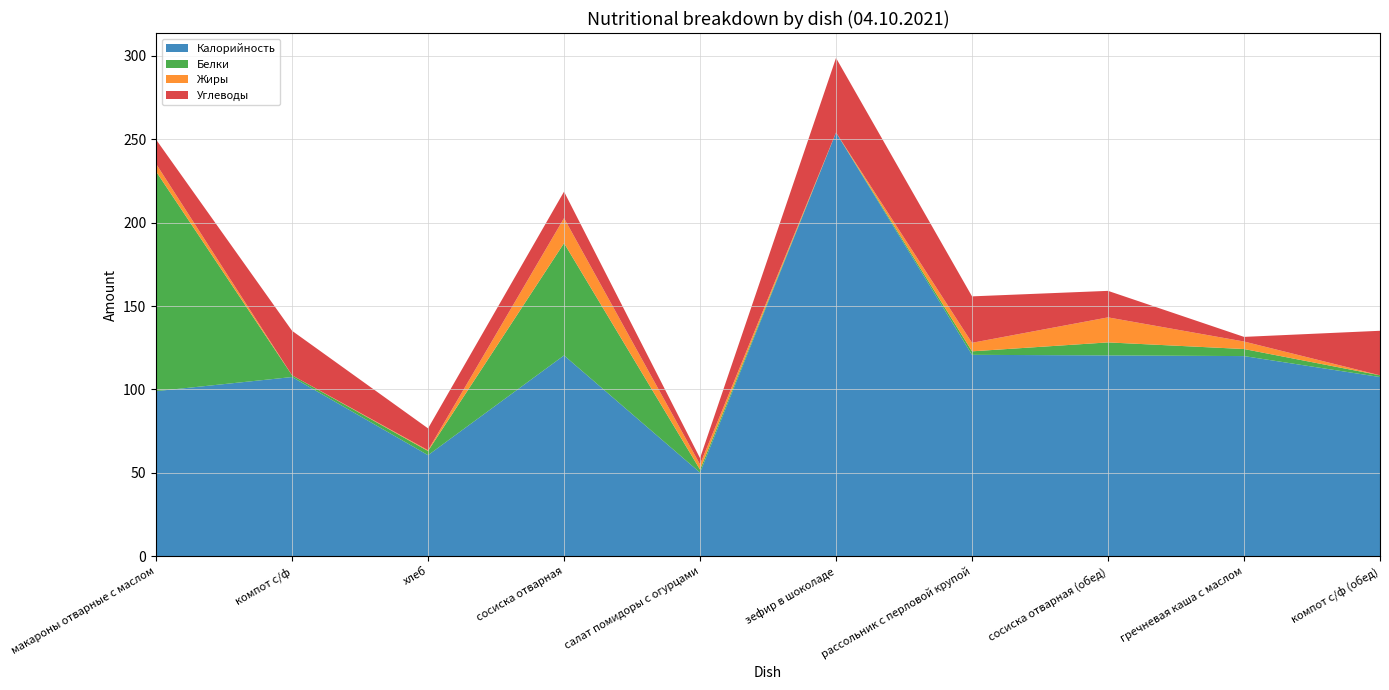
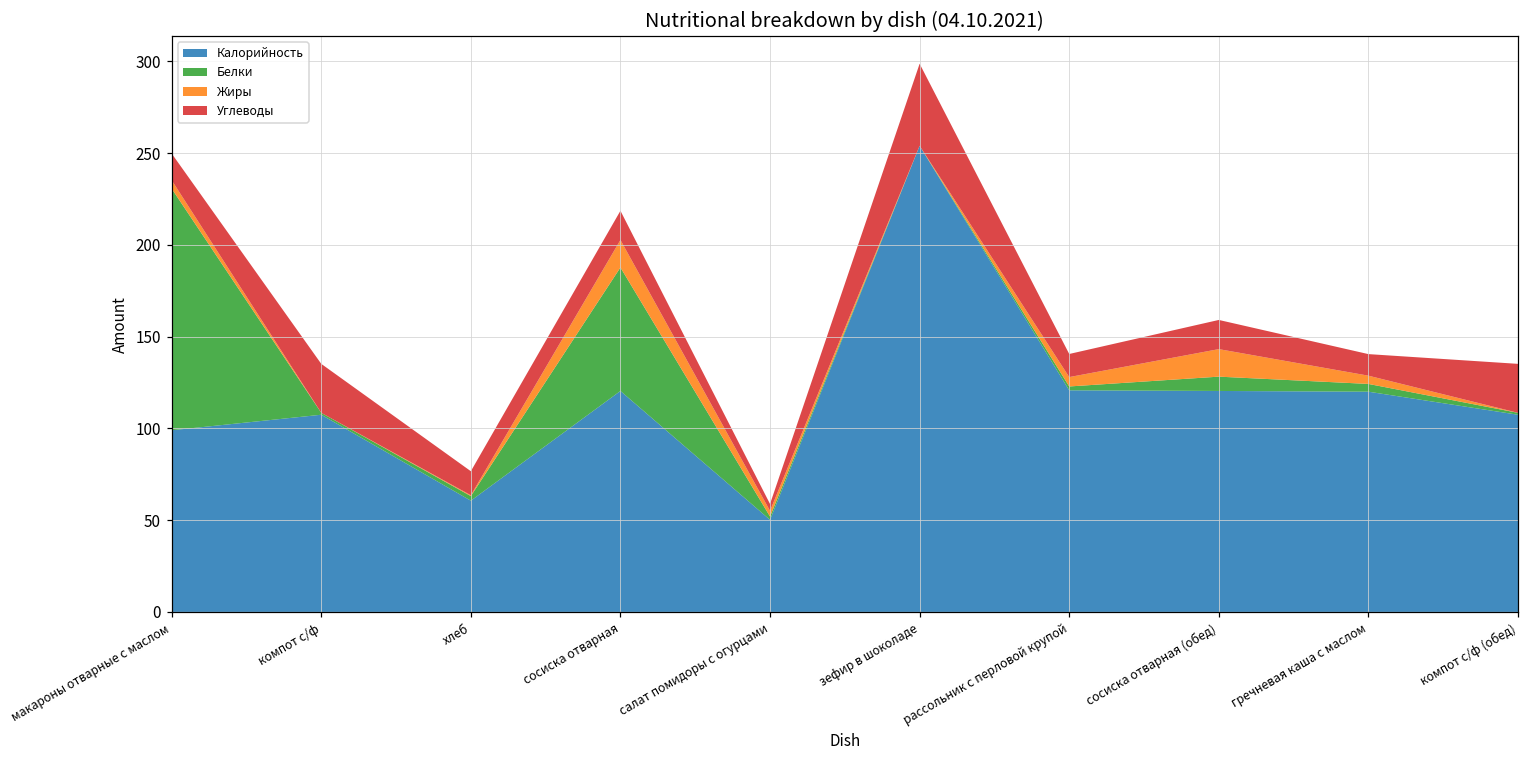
  {
    "Калорийность": {
      "макароны отварные с маслом": 99,
      "хлеб": 61,
      "сосиска отварная": 120,
      "салат помидоры с огурцами": 50,
      "рассольник с перловой крупой": 121,
      "сосиска отварная (обед)": 120,
      "гречневая каша с маслом": 120
    },
    "Белки": {
      "макароны отварные с маслом": 132,
      "сосиска отварная": 67,
      "салат помидоры с огурцами": 2,
      "рассольник с перловой крупой": 2,
      "сосиска отварная (обед)": 8,
      "гречневая каша с маслом": 4
    },
    "Жиры": {
      "макароны отварные с маслом": 5,
      "сосиска отварная": 15,
      "салат помидоры с огурцами": 3,
      "рассольник с перловой крупой": 5,
      "сосиска отварная (обед)": 15,
      "гречневая каша с маслом": 5
    },
    "Углеводы": {
      "макароны отварные с маслом": 15,
      "компот с/ф": 27,
      "хлеб": 13,
      "сосиска отварная": 16,
      "салат помидоры с огурцами": 4,
      "зефир в шоколаде": 45,
-     "рассольник с перловой крупой": 28,
+     "рассольник с перловой крупой": 13,
      "сосиска отварная (обед)": 16,
-     "гречневая каша с маслом": 3,
+     "гречневая каша с маслом": 12,
      "компот с/ф (обед)": 27
    }
  }
